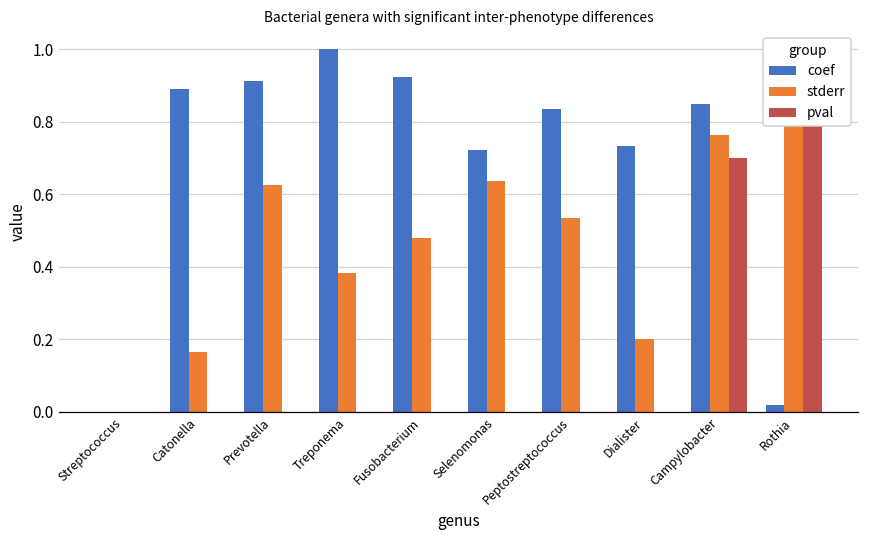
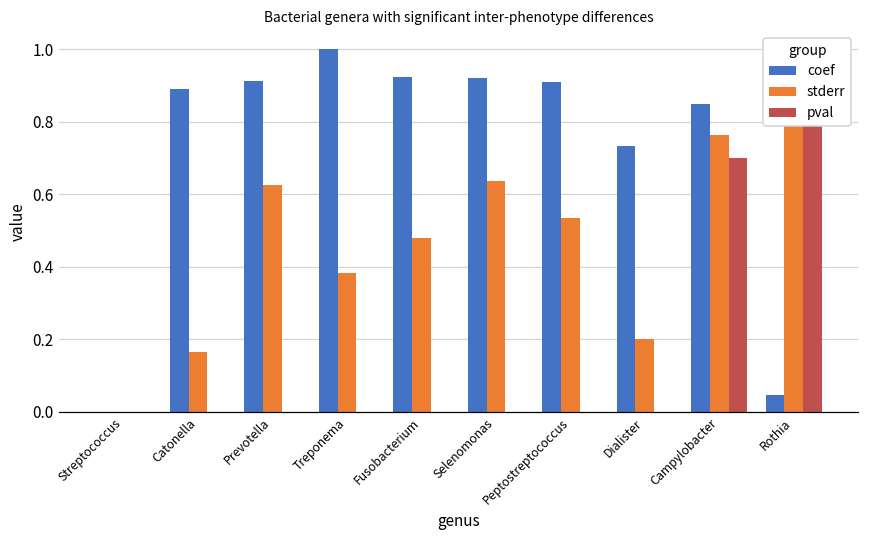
  {
    "coef": {
      "Streptococcus": 0.00,
      "Catonella": 0.89,
      "Prevotella": 0.91,
      "Treponema": 1.00,
      "Fusobacterium": 0.92,
-     "Selenomonas": 0.72,
-     "Peptostreptococcus": 0.84,
+     "Selenomonas": 0.92,
+     "Peptostreptococcus": 0.91,
      "Dialister": 0.73,
      "Campylobacter": 0.85,
-     "Rothia": 0.02
+     "Rothia": 0.05
    },
    "stderr": {
      "Streptococcus": 0.00,
      "Catonella": 0.17,
      "Prevotella": 0.63,
      "Treponema": 0.38,
      "Fusobacterium": 0.48,
      "Selenomonas": 0.64,
      "Peptostreptococcus": 0.54,
      "Dialister": 0.20,
      "Campylobacter": 0.76
    },
    "pval": {
      "Streptococcus": 0.00,
      "Campylobacter": 0.70
    }
  }
